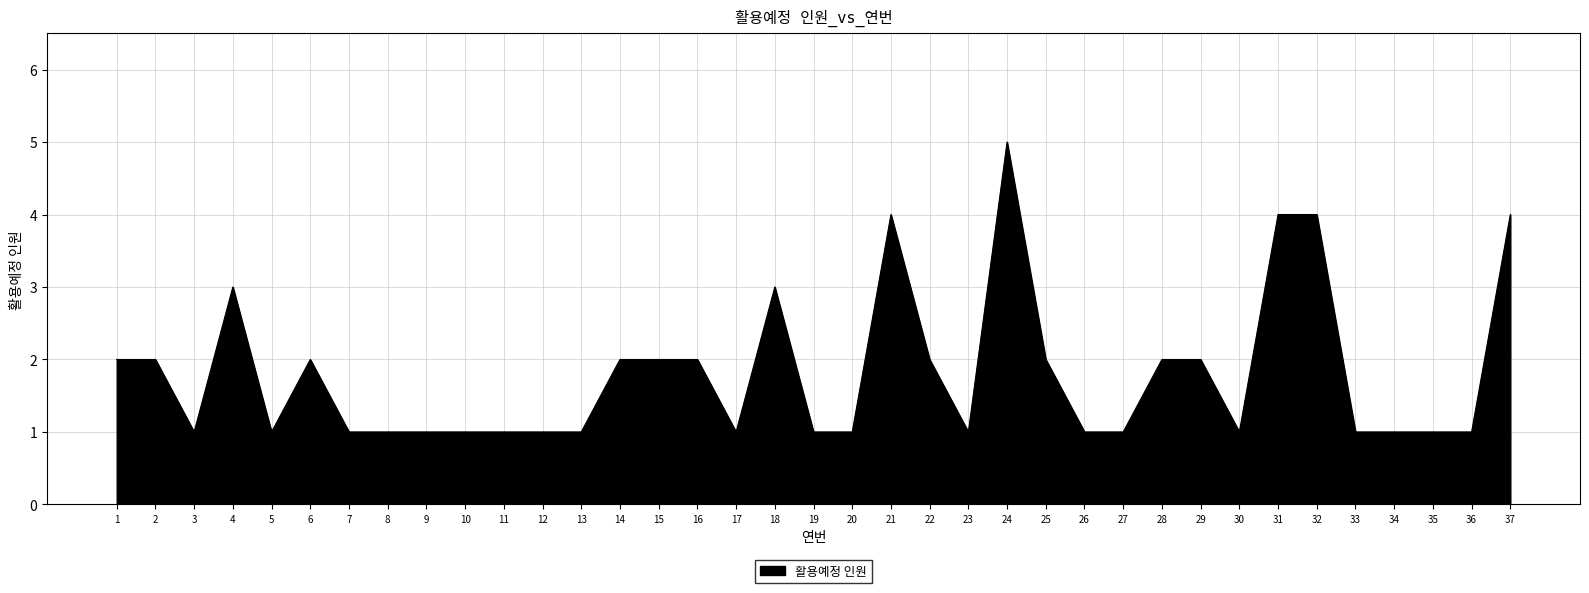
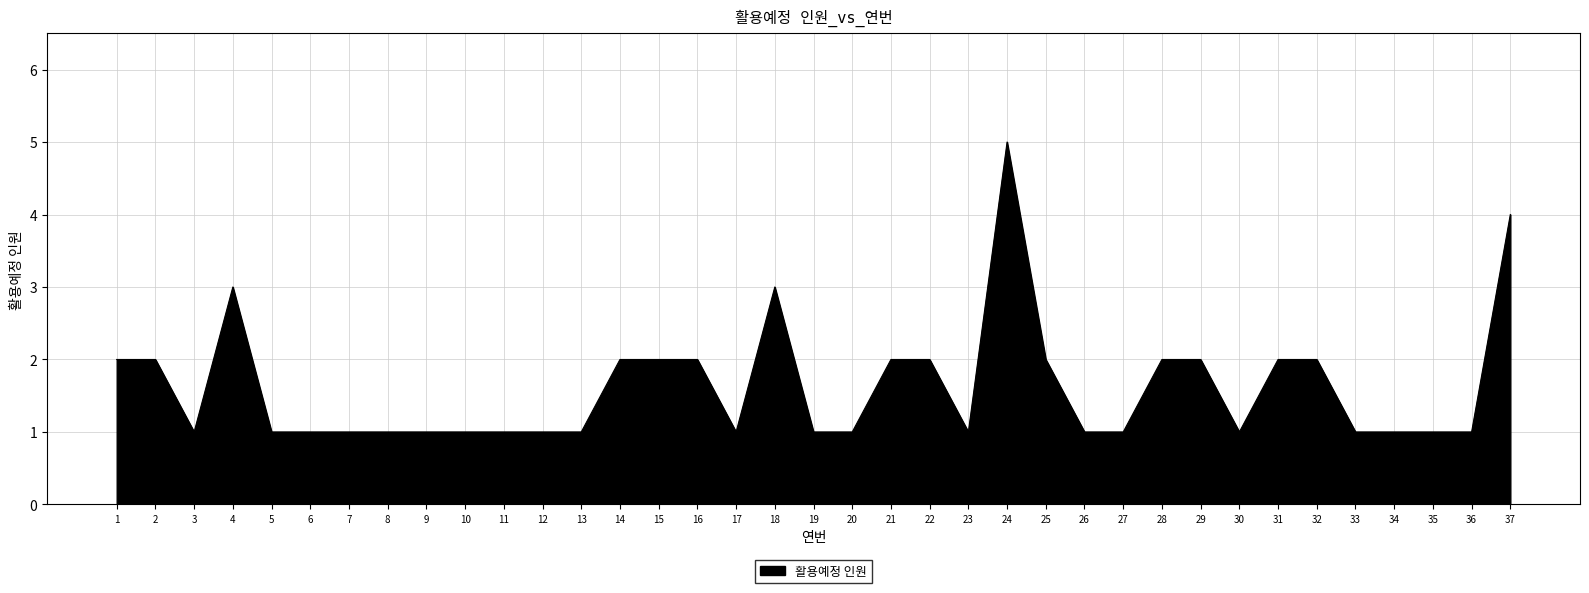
  {
    "1": 2,
    "2": 2,
    "3": 1,
    "4": 3,
    "5": 1,
-   "6": 2,
+   "6": 1,
    "7": 1,
    "8": 1,
    "9": 1,
    "10": 1,
    "11": 1,
    "12": 1,
    "13": 1,
    "14": 2,
    "15": 2,
    "16": 2,
    "17": 1,
    "18": 3,
    "19": 1,
    "20": 1,
-   "21": 4,
+   "21": 2,
    "22": 2,
    "23": 1,
    "24": 5,
    "25": 2,
    "26": 1,
    "27": 1,
    "28": 2,
    "29": 2,
    "30": 1,
-   "31": 4,
-   "32": 4,
+   "31": 2,
+   "32": 2,
    "33": 1,
    "34": 1,
    "35": 1,
    "36": 1,
    "37": 4
  }
